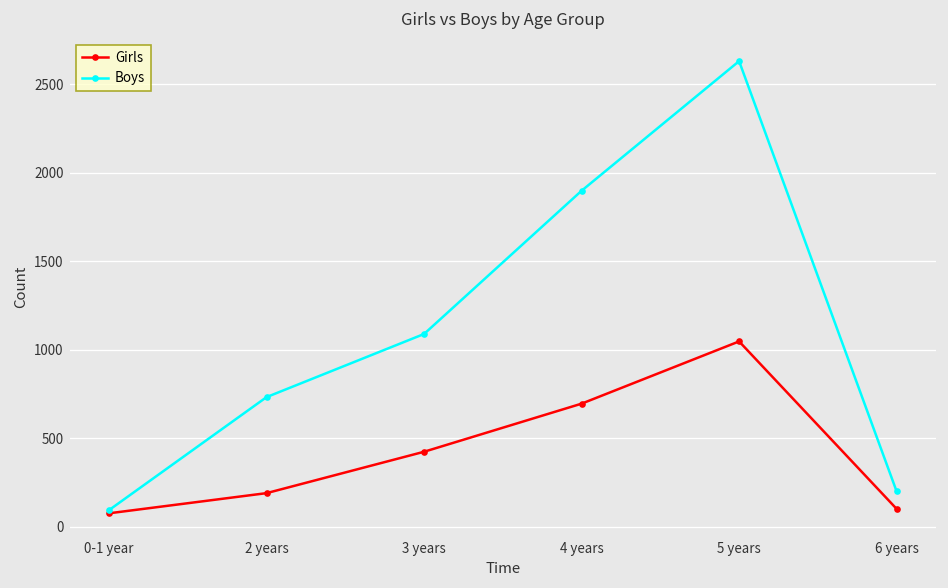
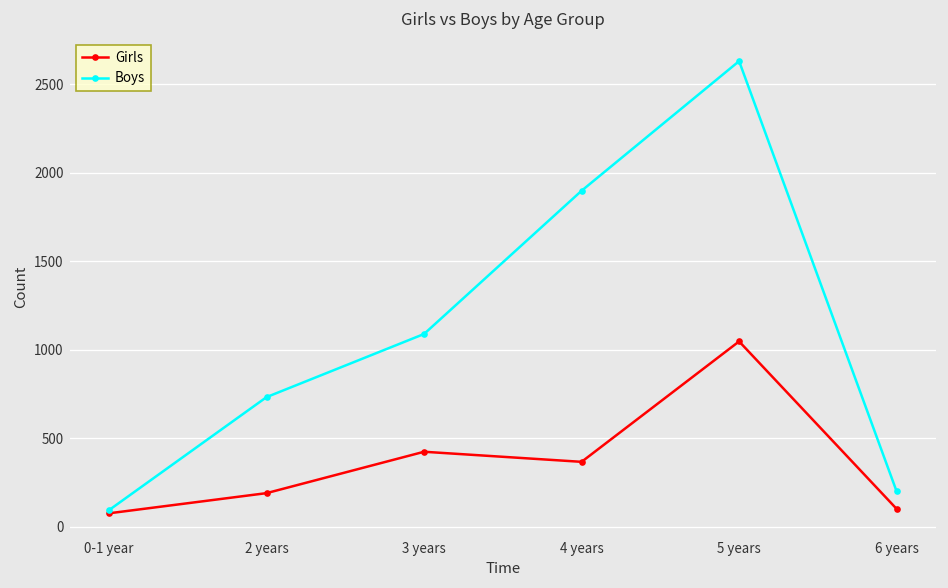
  {
    "Girls": {
      "0-1 year": 80,
      "2 years": 190,
      "3 years": 420,
-     "4 years": 700,
+     "4 years": 370,
      "5 years": 1050,
      "6 years": 100
    },
    "Boys": {
      "0-1 year": 90,
      "2 years": 730,
      "3 years": 1090,
      "4 years": 1900,
      "5 years": 2630,
      "6 years": 200
    }
  }
